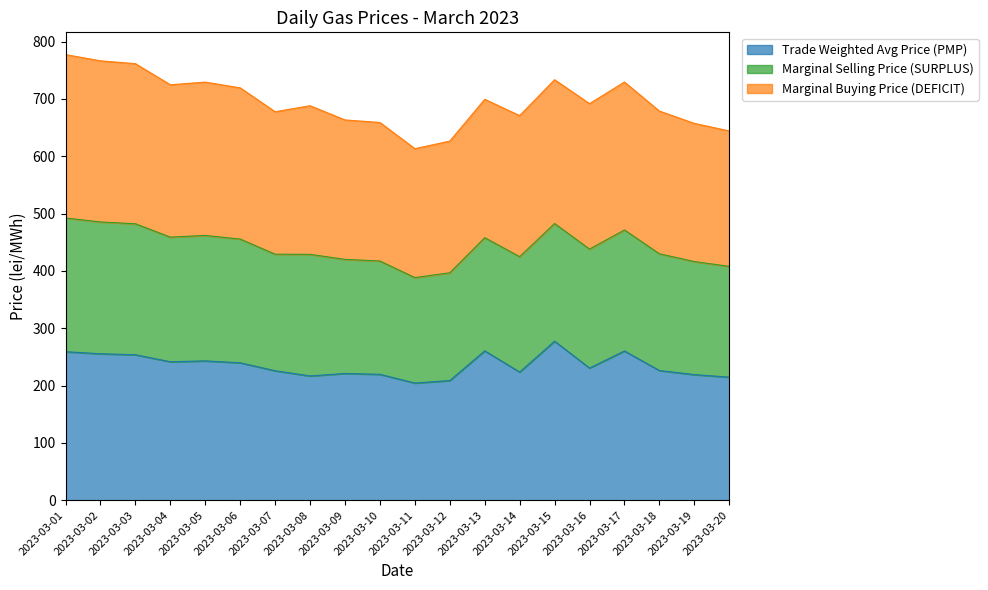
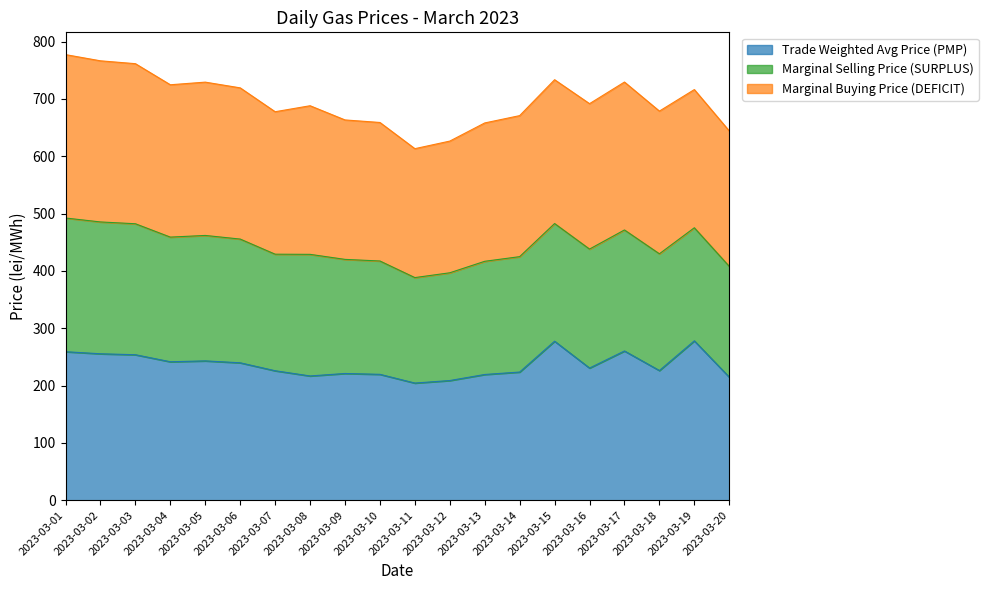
  {
    "Trade Weighted Avg Price (PMP)": {
      "2023-03-01": 260,
      "2023-03-02": 260,
      "2023-03-03": 250,
      "2023-03-04": 240,
      "2023-03-05": 240,
      "2023-03-06": 240,
      "2023-03-07": 230,
      "2023-03-08": 220,
      "2023-03-09": 220,
      "2023-03-10": 220,
      "2023-03-11": 200,
      "2023-03-12": 210,
-     "2023-03-13": 260,
+     "2023-03-13": 220,
      "2023-03-14": 220,
      "2023-03-15": 280,
      "2023-03-16": 230,
      "2023-03-17": 260,
      "2023-03-18": 230,
-     "2023-03-19": 220,
+     "2023-03-19": 280,
      "2023-03-20": 210
    },
    "Marginal Selling Price (SURPLUS)": {
      "2023-03-01": 230,
      "2023-03-02": 230,
      "2023-03-03": 230,
      "2023-03-04": 220,
      "2023-03-05": 220,
      "2023-03-06": 220,
      "2023-03-07": 200,
      "2023-03-08": 210,
      "2023-03-09": 200,
      "2023-03-10": 200,
      "2023-03-11": 180,
      "2023-03-12": 190,
      "2023-03-13": 200,
      "2023-03-14": 200,
      "2023-03-15": 210,
      "2023-03-16": 210,
      "2023-03-17": 210,
      "2023-03-18": 200,
      "2023-03-19": 200,
      "2023-03-20": 190
    },
    "Marginal Buying Price (DEFICIT)": {
      "2023-03-01": 290,
      "2023-03-02": 280,
      "2023-03-03": 280,
      "2023-03-04": 270,
      "2023-03-05": 270,
      "2023-03-06": 260,
      "2023-03-07": 250,
      "2023-03-08": 260,
      "2023-03-09": 240,
      "2023-03-10": 240,
      "2023-03-11": 220,
      "2023-03-12": 230,
      "2023-03-13": 240,
      "2023-03-14": 250,
      "2023-03-15": 250,
      "2023-03-16": 250,
      "2023-03-17": 260,
      "2023-03-18": 250,
      "2023-03-19": 240,
      "2023-03-20": 240
    }
  }
